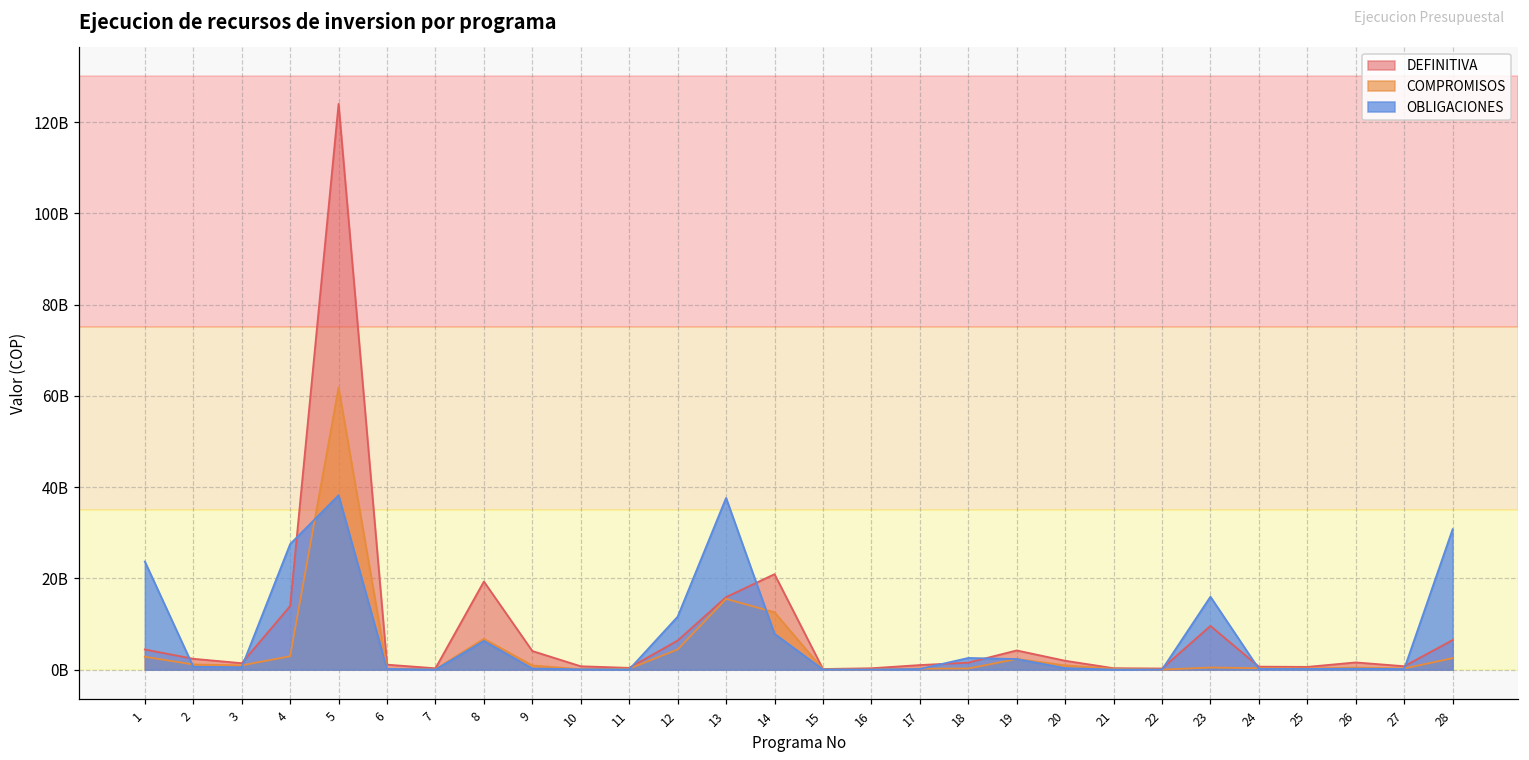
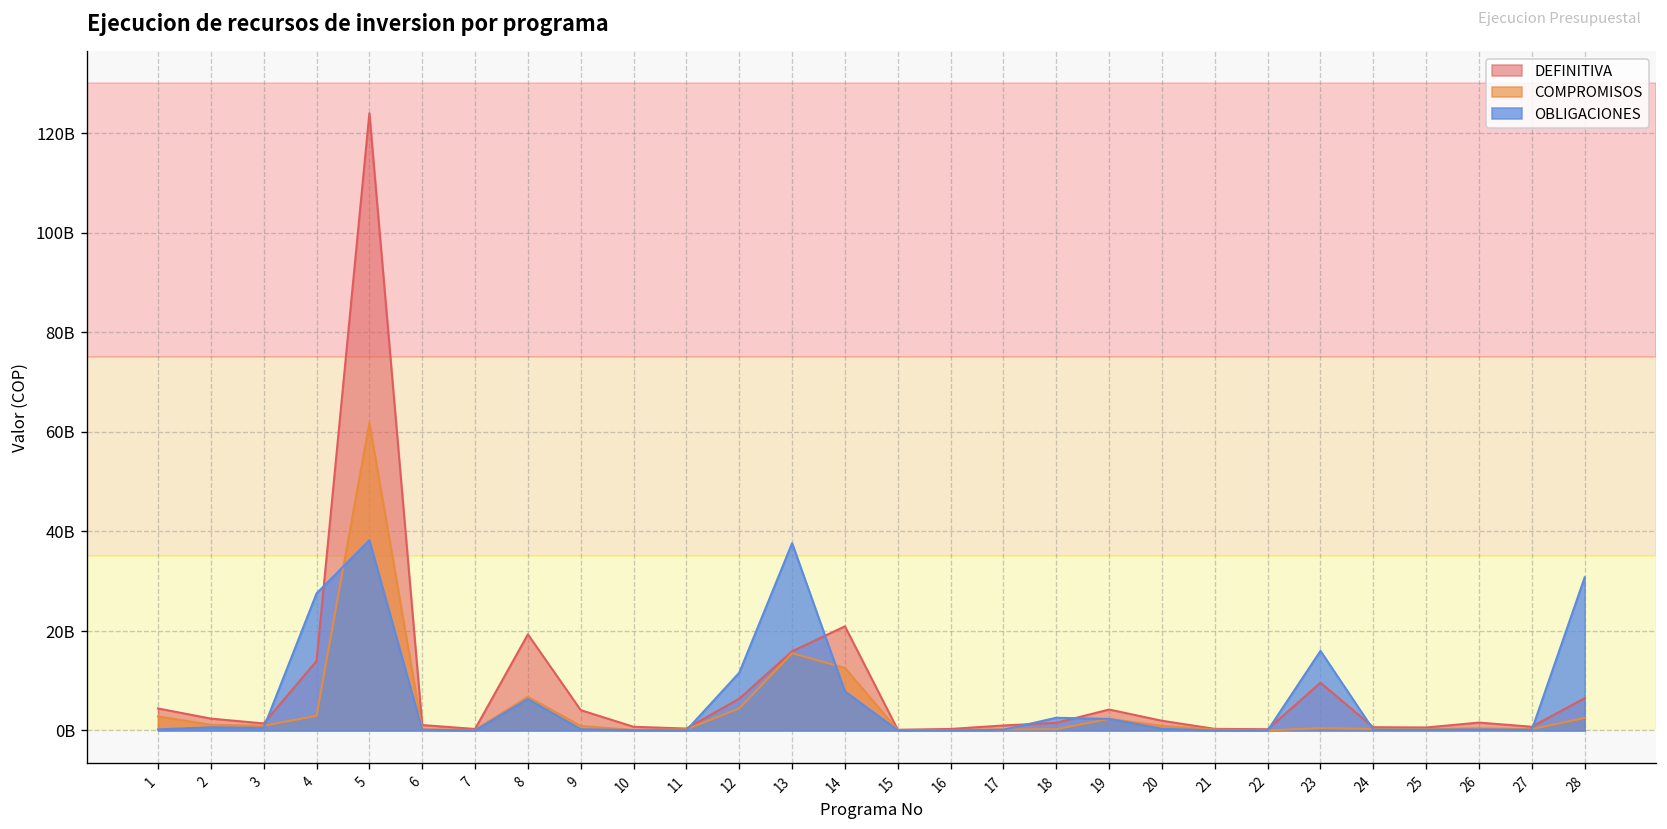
  {
    "OBLIGACIONES": {
-     "1": 24000000000,
+     "1": 0,
      "4": 28000000000,
      "5": 38000000000,
      "9": 0,
      "12": 12000000000,
      "13": 38000000000,
      "14": 8000000000,
      "18": 3000000000,
      "23": 16000000000,
      "28": 31000000000
    }
  }
